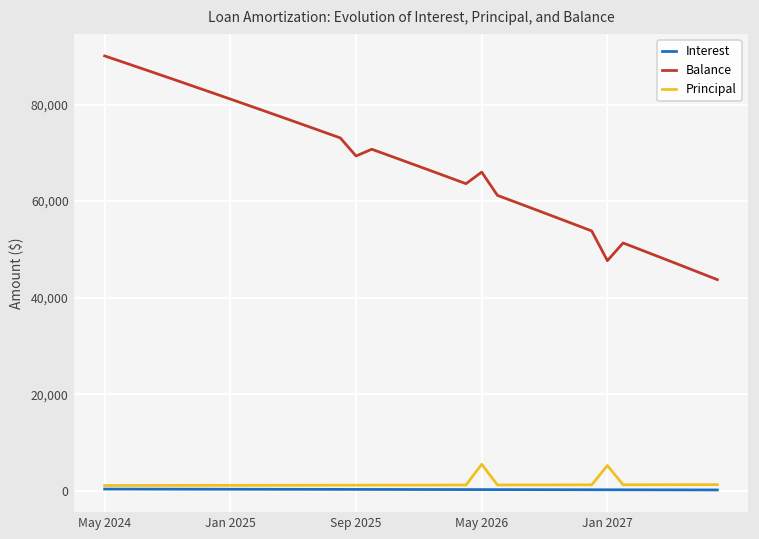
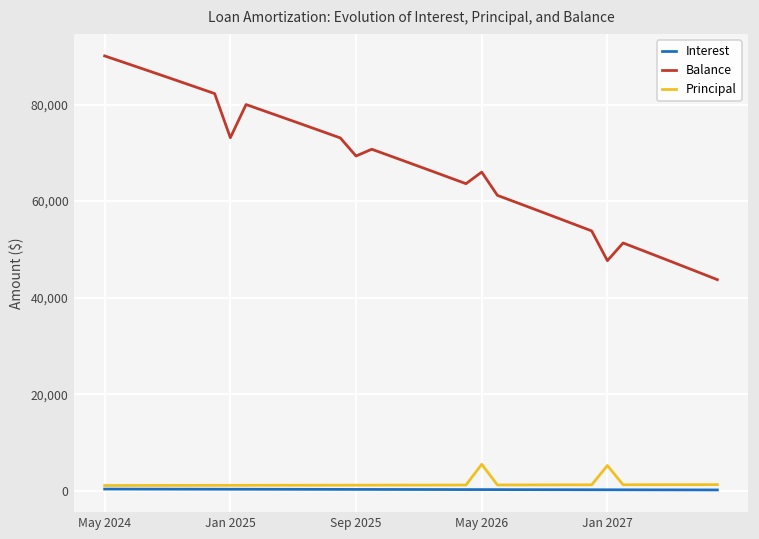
  {
    "Interest": {
      "May 2024": "0",
      "Jan 2025": "0",
      "Sep 2025": "0",
      "May 2026": "0",
      "Jan 2027": "0"
    },
    "Balance": {
      "May 2024": "90,000",
-     "Jan 2025": "81,000",
+     "Jan 2025": "73,000",
      "Sep 2025": "69,000",
      "May 2026": "66,000",
      "Jan 2027": "48,000"
    },
    "Principal": {
      "May 2024": "1,000",
      "Jan 2025": "1,000",
      "Sep 2025": "1,000",
      "May 2026": "5,000",
      "Jan 2027": "5,000"
    }
  }
